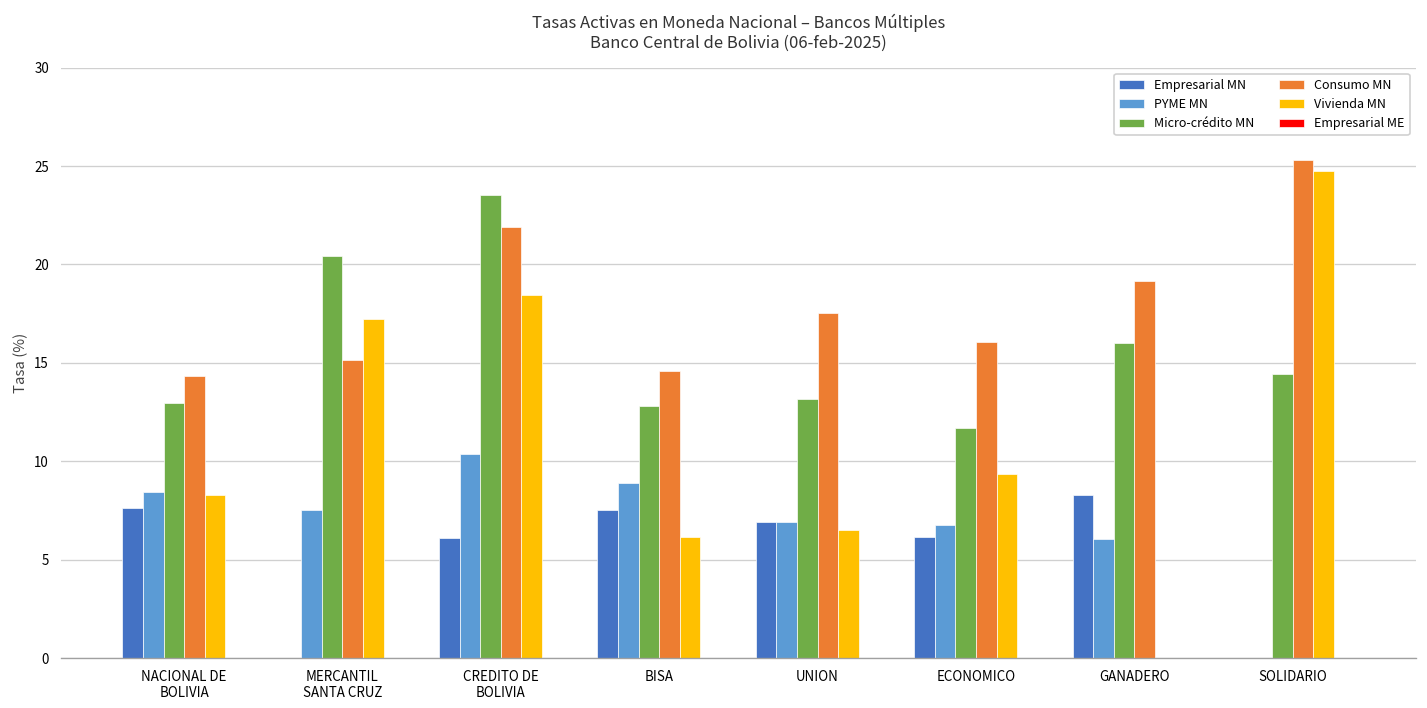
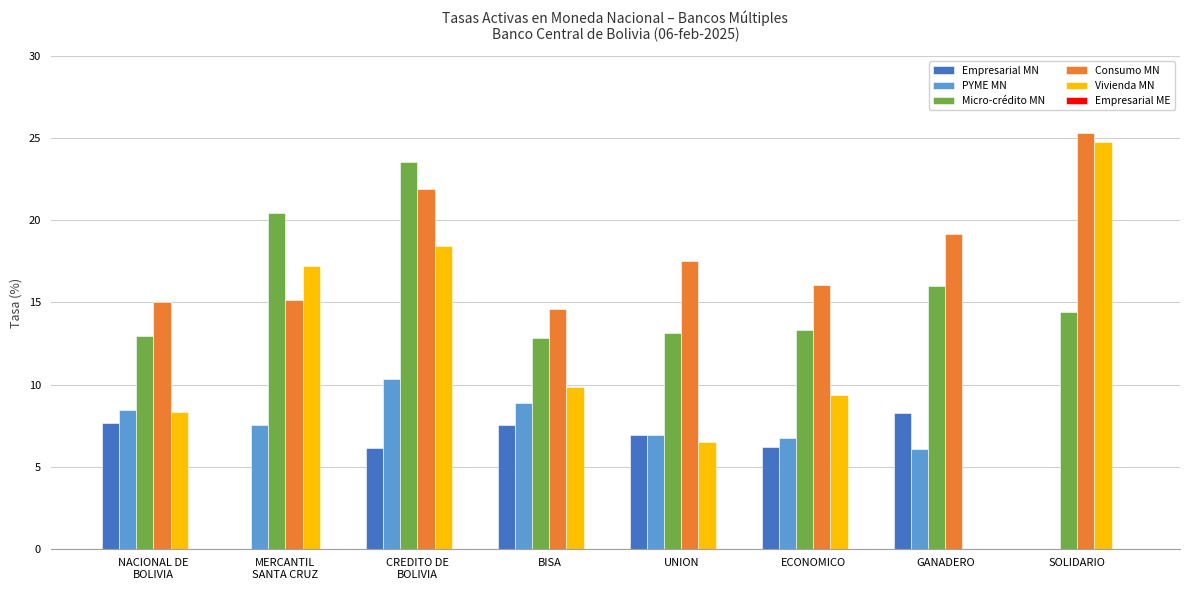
  {
    "Micro-crédito MN": {
      "NACIONAL DE BOLIVIA": 12.9,
      "MERCANTIL SANTA CRUZ": 20.5,
      "CREDITO DE BOLIVIA": 23.5,
      "BISA": 12.8,
      "UNION": 13.2,
-     "ECONOMICO": 11.7,
+     "ECONOMICO": 13.3,
      "GANADERO": 16.0,
      "SOLIDARIO": 14.4
    },
    "Consumo MN": {
-     "NACIONAL DE BOLIVIA": 14.3,
+     "NACIONAL DE BOLIVIA": 15.0,
      "MERCANTIL SANTA CRUZ": 15.2,
      "CREDITO DE BOLIVIA": 21.9,
      "BISA": 14.6,
      "UNION": 17.6,
      "ECONOMICO": 16.1,
      "GANADERO": 19.2,
      "SOLIDARIO": 25.3
    },
    "Vivienda MN": {
      "NACIONAL DE BOLIVIA": 8.3,
      "MERCANTIL SANTA CRUZ": 17.2,
      "CREDITO DE BOLIVIA": 18.5,
-     "BISA": 6.2,
+     "BISA": 9.9,
      "UNION": 6.5,
      "ECONOMICO": 9.4,
      "GANADERO": 0.0,
      "SOLIDARIO": 24.8
    },
    "Empresarial ME": {
      "NACIONAL DE BOLIVIA": 0.0,
      "MERCANTIL SANTA CRUZ": 0.0,
      "CREDITO DE BOLIVIA": 0.0,
      "BISA": 0.0,
      "UNION": 0.0,
      "ECONOMICO": 0.0,
      "GANADERO": 0.0,
      "SOLIDARIO": 0.0
    }
  }
